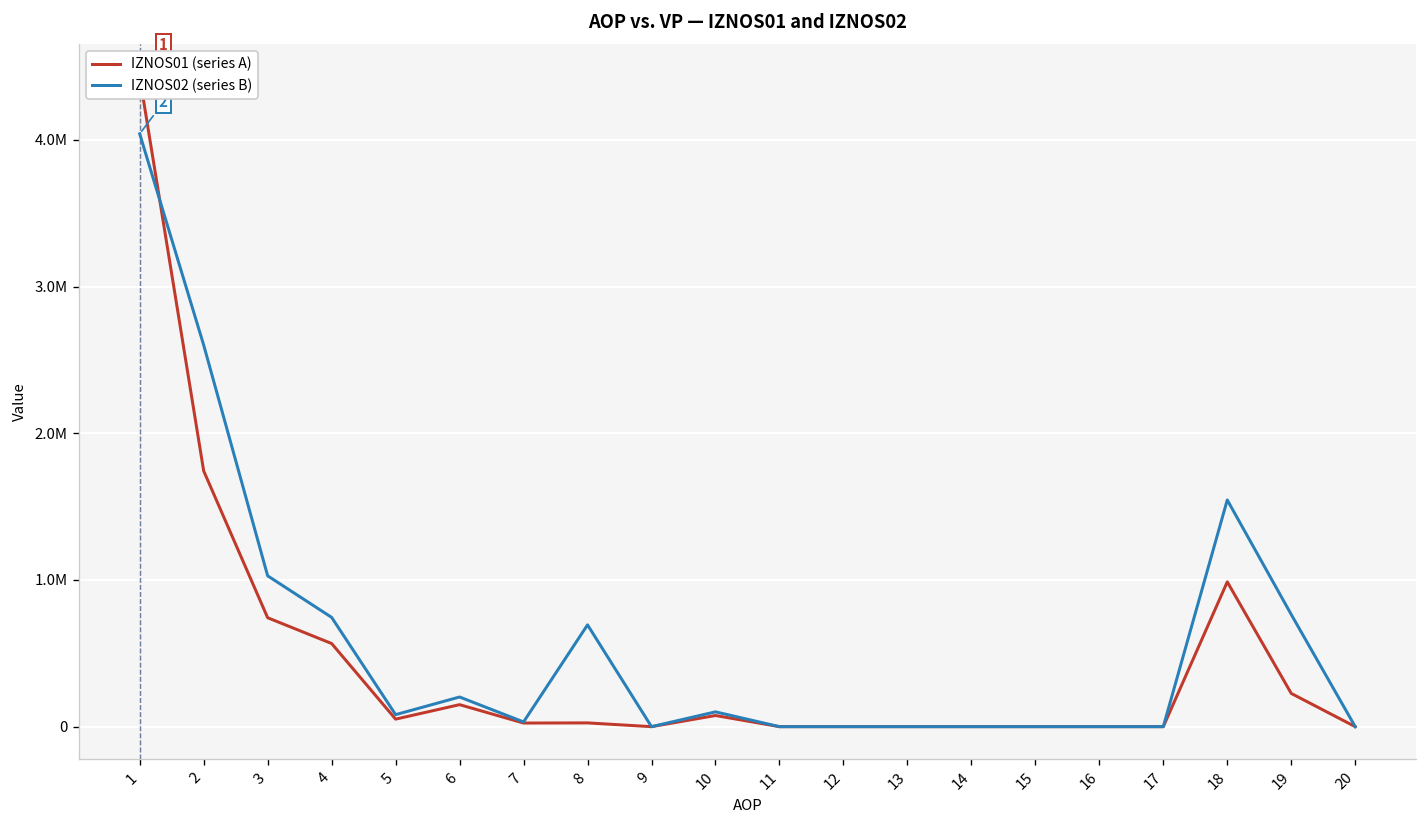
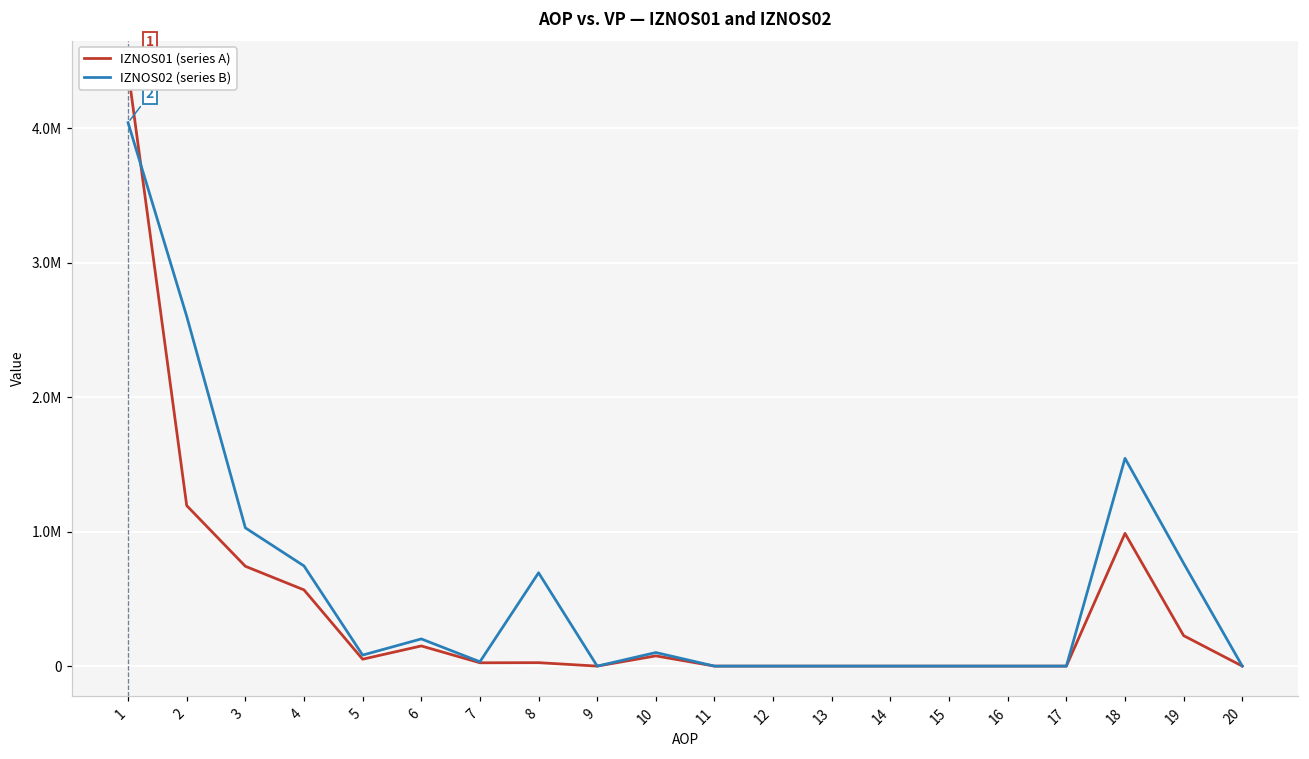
  {
    "IZNOS01 (series A)": {
-     "2": 1740000,
+     "2": 1190000,
      "3": 740000,
      "4": 570000,
      "5": 50000,
      "6": 150000,
      "8": 30000,
      "10": 80000,
      "18": 990000,
      "19": 230000
    },
    "IZNOS02 (series B)": {
      "2": 2600000,
      "3": 1030000,
      "4": 750000,
      "5": 80000,
      "6": 200000,
      "8": 690000,
      "10": 100000,
      "18": 1550000,
      "19": 760000
    }
  }
